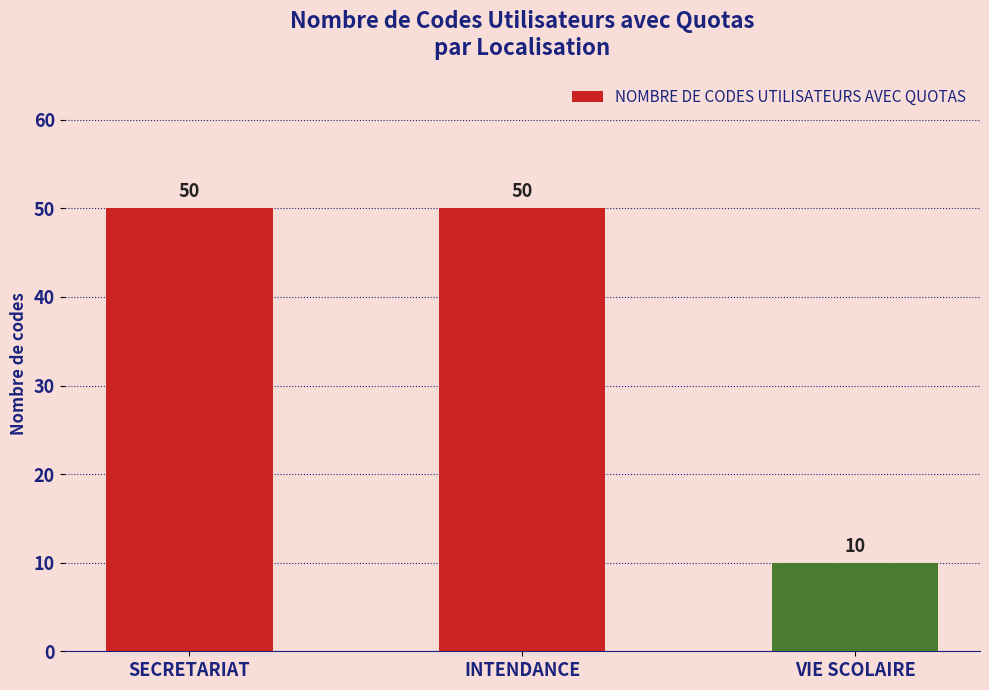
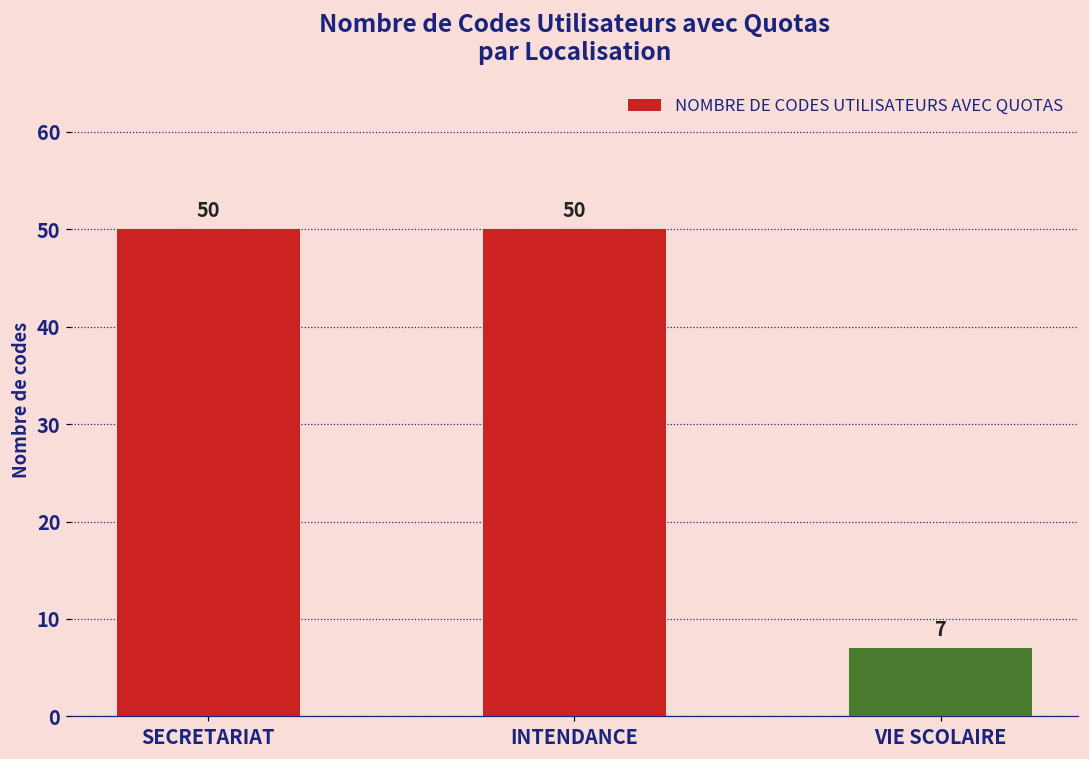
  {
    "SECRETARIAT": 50,
    "INTENDANCE": 50,
-   "VIE SCOLAIRE": 10
+   "VIE SCOLAIRE": 7
  }
